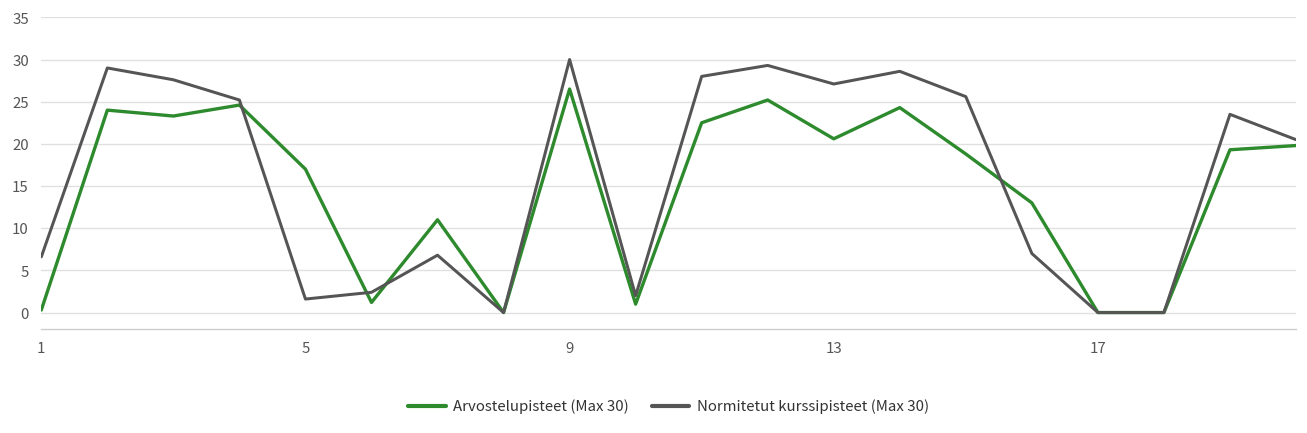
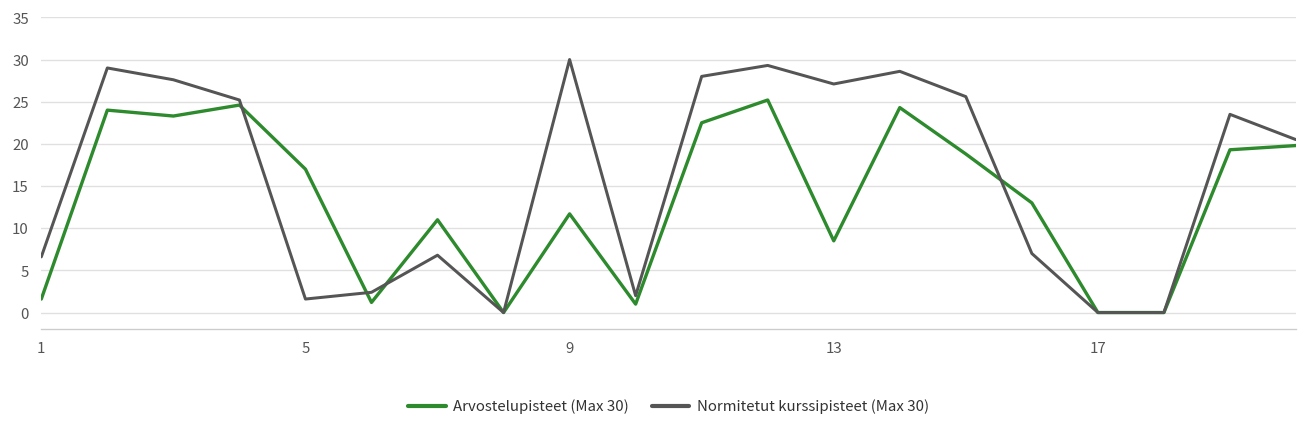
  {
    "Arvostelupisteet (Max 30)": {
-     "1": 0,
+     "1": 2,
      "5": 17,
-     "9": 27,
-     "13": 21
+     "9": 12,
+     "13": 9
    },
    "Normitetut kurssipisteet (Max 30)": {
      "1": 7,
      "5": 2,
      "9": 30,
      "13": 27
    }
  }
